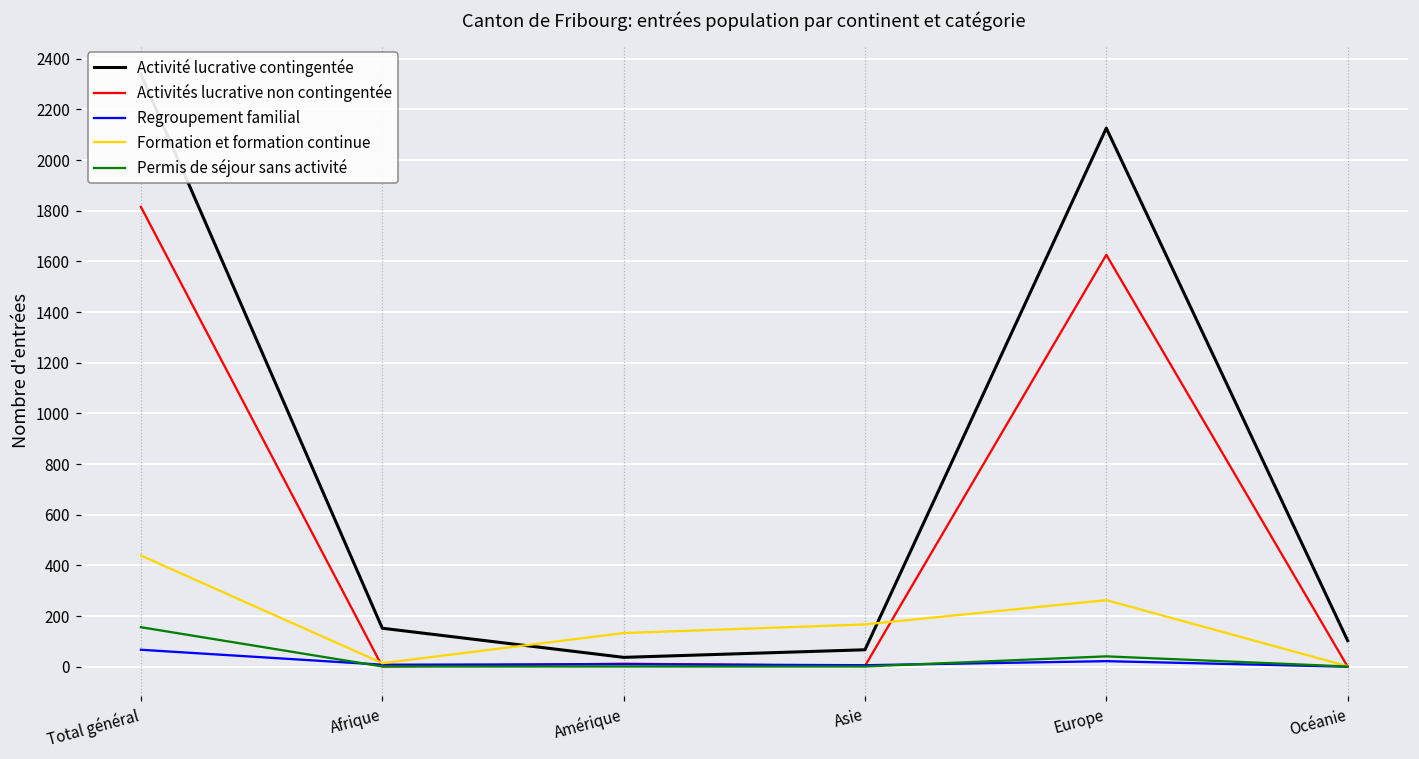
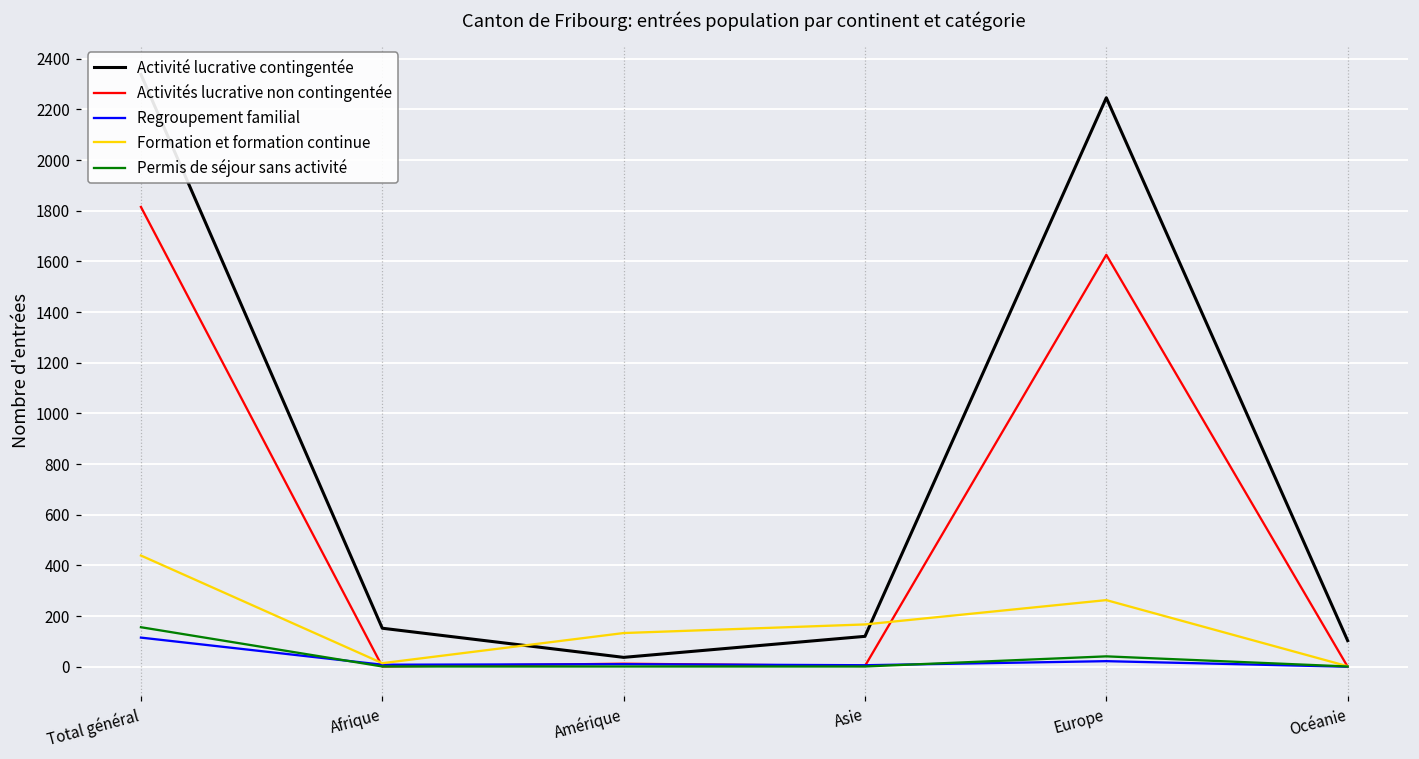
  {
    "Activité lucrative contingentée": {
      "Afrique": 150,
      "Amérique": 40,
-     "Asie": 70,
-     "Europe": 2130,
+     "Asie": 120,
+     "Europe": 2250,
      "Océanie": 100
    },
    "Activités lucrative non contingentée": {
      "Total général": 1820,
      "Europe": 1630
    },
    "Regroupement familial": {
-     "Total général": 70,
+     "Total général": 120,
      "Europe": 20
    },
    "Formation et formation continue": {
      "Total général": 440,
      "Amérique": 130,
      "Asie": 170,
      "Europe": 260
    },
    "Permis de séjour sans activité": {
      "Total général": 160,
      "Europe": 40
    }
  }
